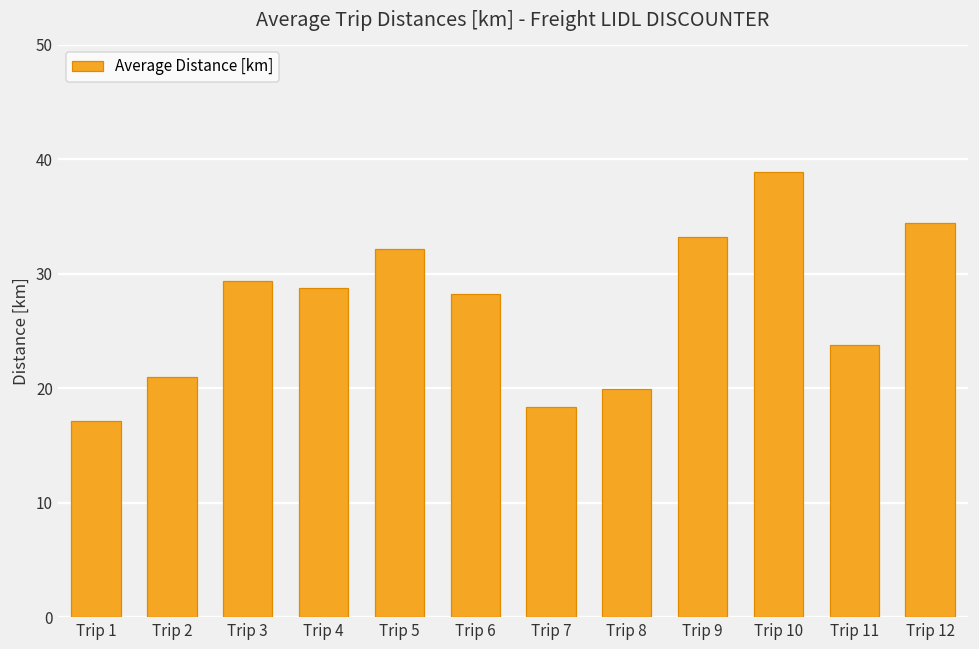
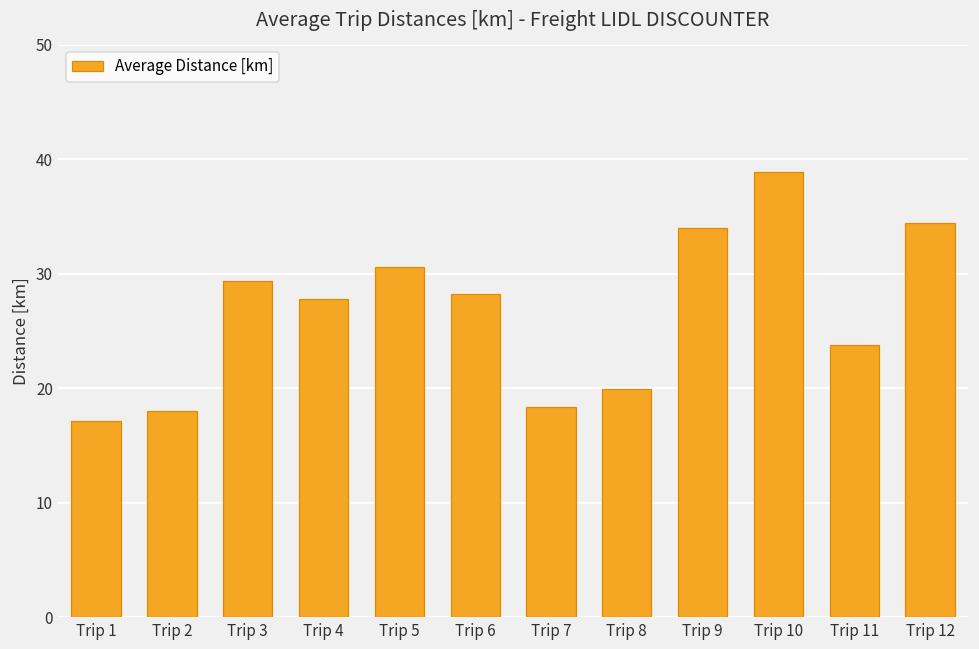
  {
    "Trip 1": 17.2,
-   "Trip 2": 21.0,
+   "Trip 2": 18.1,
    "Trip 3": 29.4,
-   "Trip 4": 28.7,
-   "Trip 5": 32.1,
+   "Trip 4": 27.8,
+   "Trip 5": 30.6,
    "Trip 6": 28.3,
    "Trip 7": 18.3,
    "Trip 8": 19.9,
-   "Trip 9": 33.2,
+   "Trip 9": 34.0,
    "Trip 10": 38.9,
    "Trip 11": 23.8,
    "Trip 12": 34.5
  }
